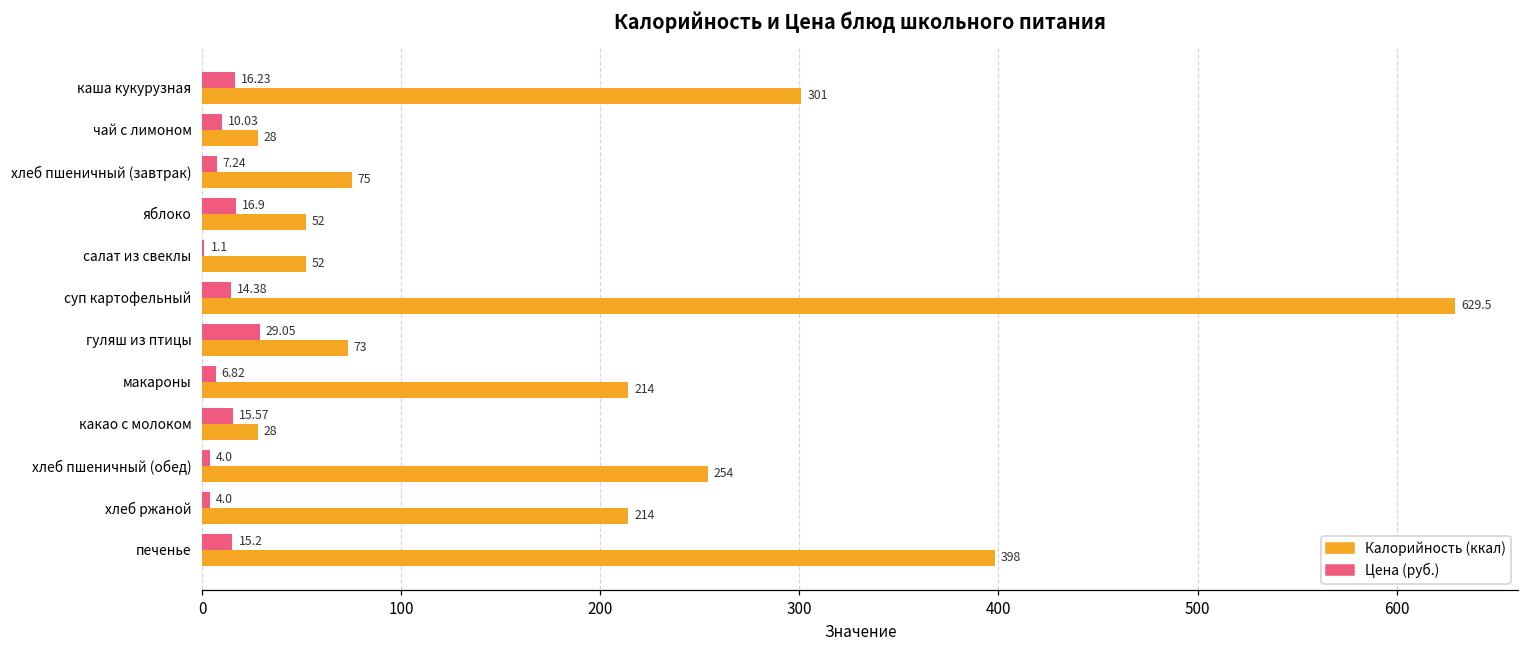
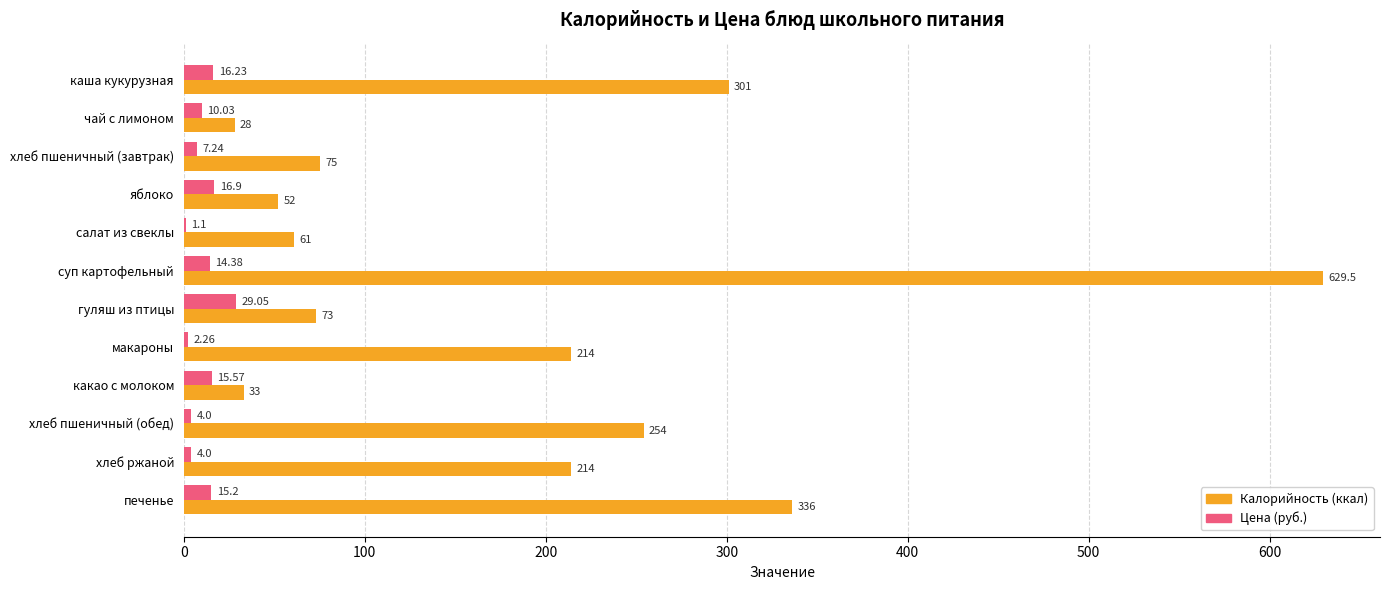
  {
    "Калорийность (ккал)": {
      "каша кукурузная": 301,
      "чай с лимоном": 28,
      "хлеб пшеничный (завтрак)": 75,
      "яблоко": 52,
-     "салат из свеклы": 52,
+     "салат из свеклы": 61,
      "суп картофельный": 629.5,
      "гуляш из птицы": 73,
      "макароны": 214,
-     "какао с молоком": 28,
+     "какао с молоком": 33,
      "хлеб пшеничный (обед)": 254,
      "хлеб ржаной": 214,
-     "печенье": 398
+     "печенье": 336
    },
    "Цена (руб.)": {
      "каша кукурузная": 16.23,
      "чай с лимоном": 10.03,
      "хлеб пшеничный (завтрак)": 7.24,
      "яблоко": 16.9,
      "салат из свеклы": 1.1,
      "суп картофельный": 14.38,
      "гуляш из птицы": 29.05,
-     "макароны": 6.82,
+     "макароны": 2.26,
      "какао с молоком": 15.57,
      "хлеб пшеничный (обед)": 4.0,
      "хлеб ржаной": 4.0,
      "печенье": 15.2
    }
  }
